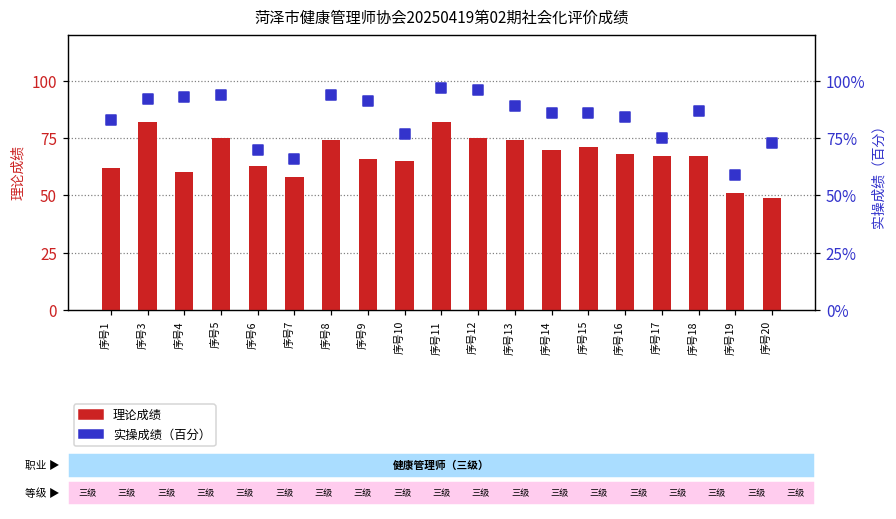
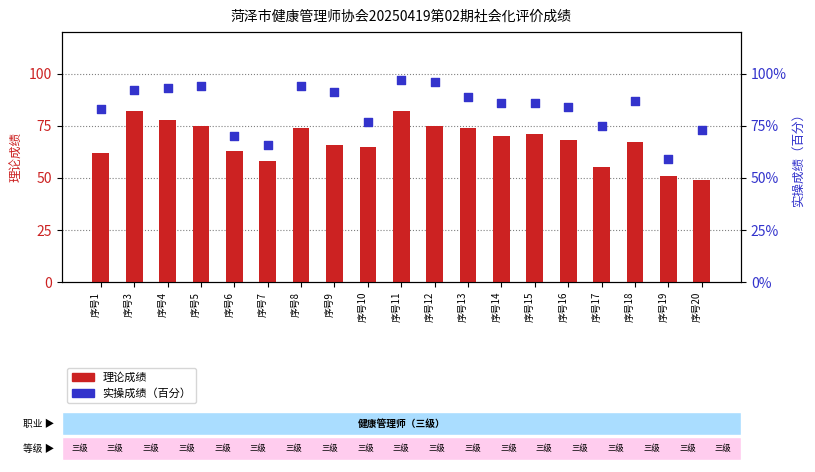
  {
    "理论成绩": {
      "序号1": 62,
      "序号3": 82,
-     "序号4": 60,
+     "序号4": 78,
      "序号5": 75,
      "序号6": 63,
      "序号7": 58,
      "序号8": 74,
      "序号9": 66,
      "序号10": 65,
      "序号11": 82,
      "序号12": 75,
      "序号13": 74,
      "序号14": 70,
      "序号15": 71,
      "序号16": 68,
-     "序号17": 67,
+     "序号17": 55,
      "序号18": 67,
      "序号19": 51,
      "序号20": 49
    }
  }
